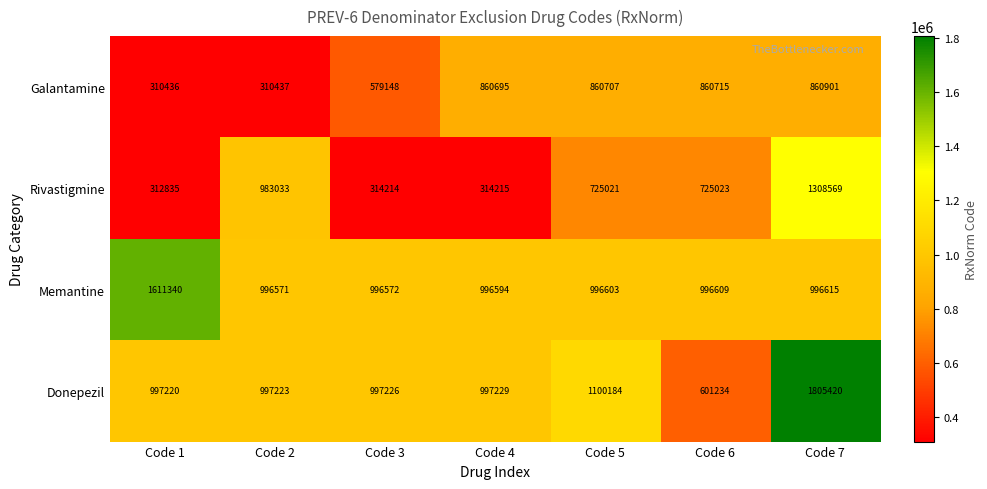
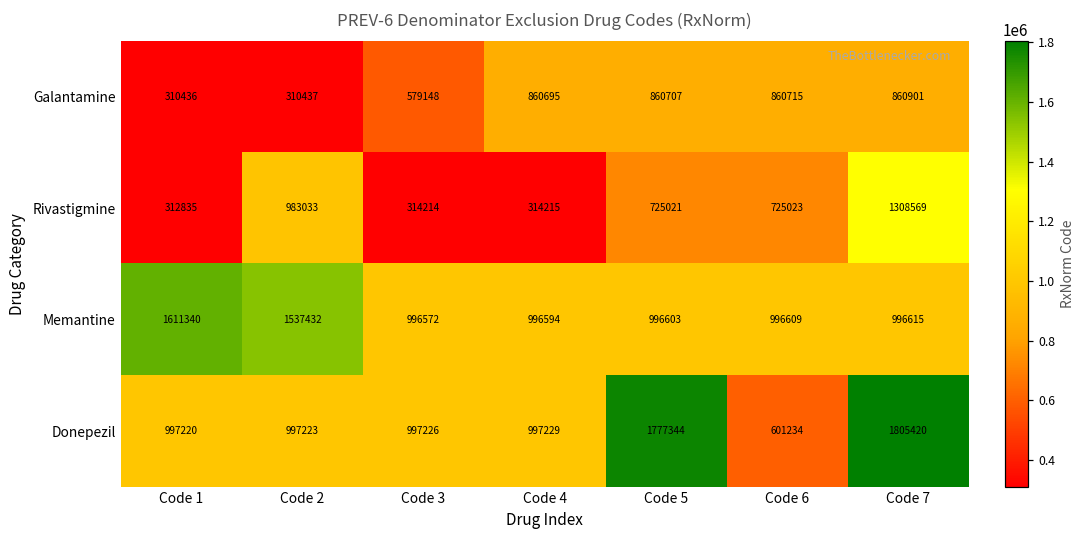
  {
    "Galantamine": {
      "Code 1": 310436,
      "Code 2": 310437,
      "Code 3": 579148,
      "Code 4": 860695,
      "Code 5": 860707,
      "Code 6": 860715
    },
    "Rivastigmine": {
      "Code 1": 312835,
      "Code 2": 983033,
      "Code 3": 314214,
      "Code 4": 314215,
      "Code 5": 725021,
      "Code 6": 725023,
      "Code 7": 1308569
    },
    "Memantine": {
      "Code 1": 1611340,
-     "Code 2": 996571,
+     "Code 2": 1537432,
      "Code 3": 996572,
      "Code 4": 996594,
      "Code 5": 996603,
      "Code 6": 996609,
      "Code 7": 996615
    },
    "Donepezil": {
      "Code 1": 997220,
      "Code 2": 997223,
      "Code 3": 997226,
      "Code 4": 997229,
-     "Code 5": 1100184,
+     "Code 5": 1777344,
      "Code 6": 601234,
      "Code 7": 1805420
    }
  }
